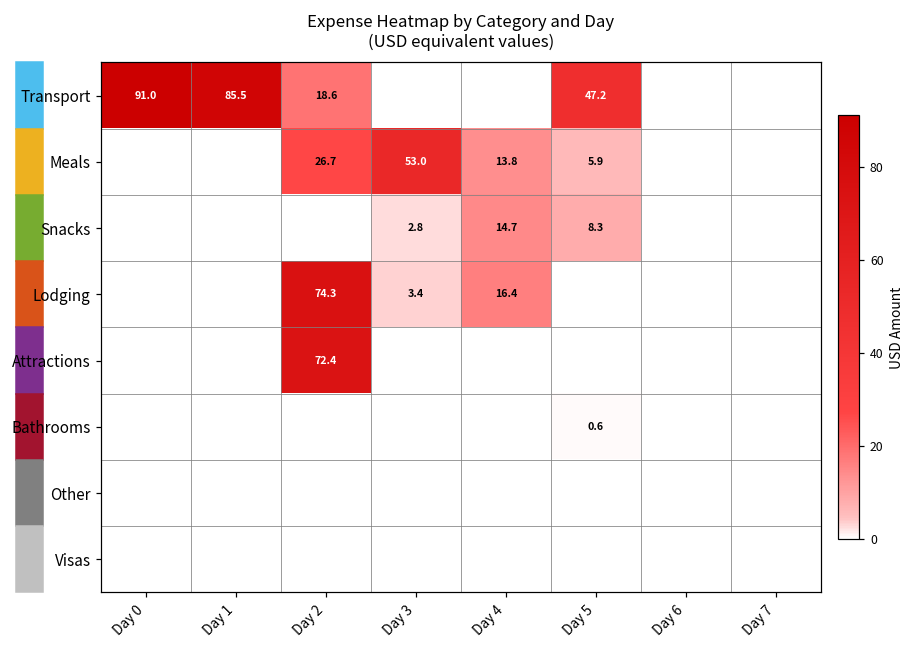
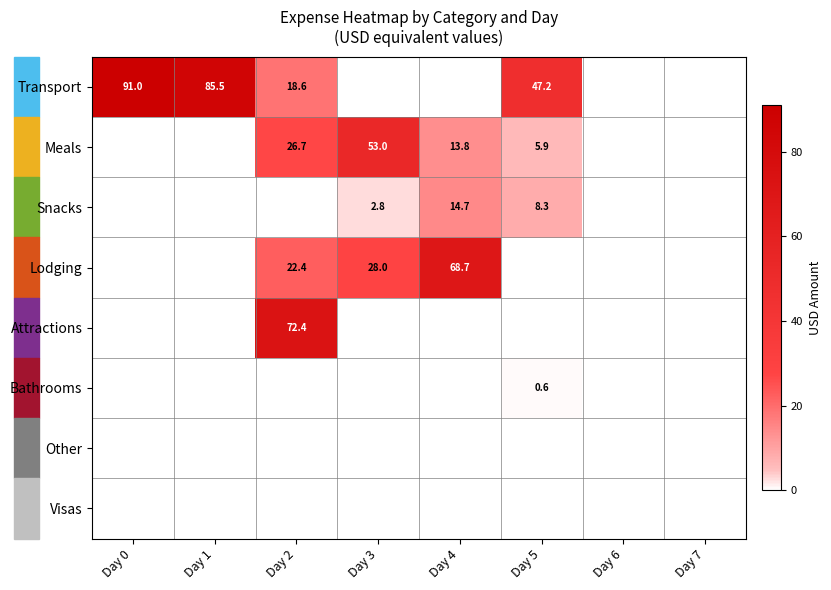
  {
    "Transport": {
      "Day 0": 91.0,
      "Day 1": 85.5,
      "Day 2": 18.6,
      "Day 5": 47.2
    },
    "Meals": {
      "Day 2": 26.7,
      "Day 3": 53.0,
      "Day 4": 13.8,
      "Day 5": 5.9
    },
    "Snacks": {
      "Day 3": 2.8,
      "Day 4": 14.7,
      "Day 5": 8.3
    },
    "Lodging": {
-     "Day 2": 74.3,
-     "Day 3": 3.4,
-     "Day 4": 16.4
+     "Day 2": 22.4,
+     "Day 3": 28.0,
+     "Day 4": 68.7
    },
    "Attractions": {
      "Day 2": 72.4
    },
    "Bathrooms": {
      "Day 5": 0.6
    }
  }
